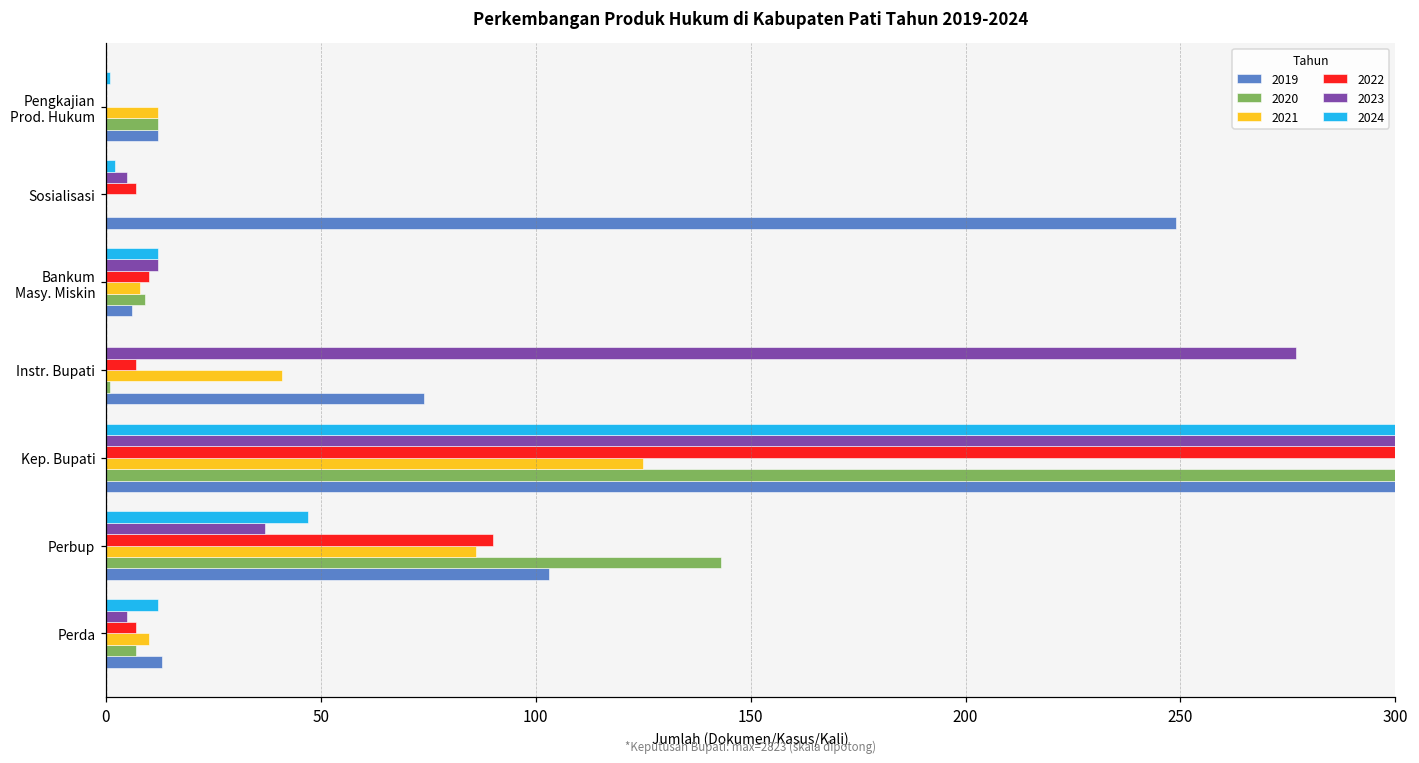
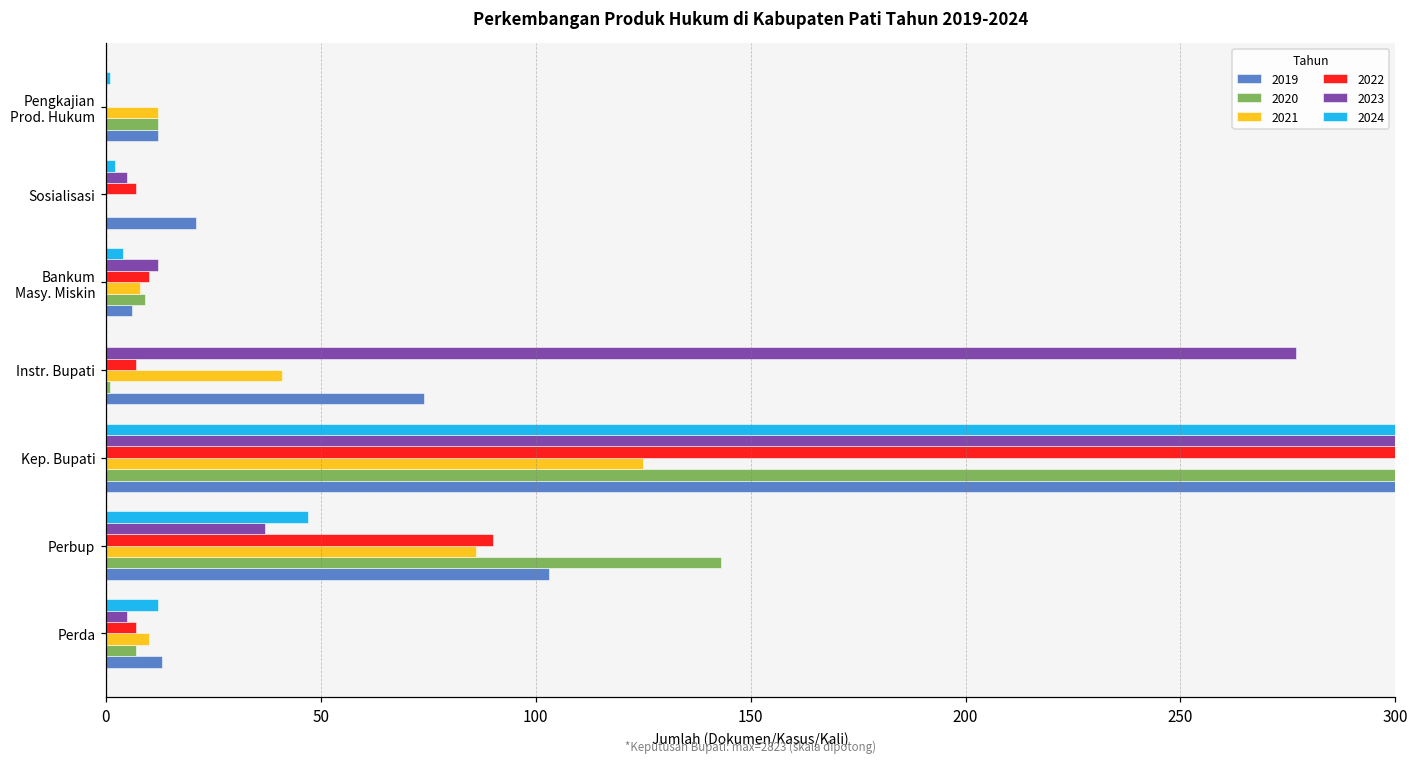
  {
    "2019": {
      "Pengkajian Prod. Hukum": 12,
-     "Sosialisasi": 249,
+     "Sosialisasi": 21,
      "Bankum Masy. Miskin": 6,
      "Instr. Bupati": 74,
      "Perbup": 103,
      "Perda": 13
    },
    "2020": {
      "Pengkajian Prod. Hukum": 12,
      "Sosialisasi": 0,
      "Bankum Masy. Miskin": 9,
      "Instr. Bupati": 1,
      "Perbup": 143,
      "Perda": 7
    },
    "2021": {
      "Pengkajian Prod. Hukum": 12,
      "Sosialisasi": 0,
      "Bankum Masy. Miskin": 8,
      "Instr. Bupati": 41,
      "Kep. Bupati": 125,
      "Perbup": 86,
      "Perda": 10
    },
    "2022": {
      "Pengkajian Prod. Hukum": 0,
      "Sosialisasi": 7,
      "Bankum Masy. Miskin": 10,
      "Instr. Bupati": 7,
      "Perbup": 90,
      "Perda": 7
    },
    "2023": {
      "Pengkajian Prod. Hukum": 0,
      "Sosialisasi": 5,
      "Bankum Masy. Miskin": 12,
      "Instr. Bupati": 277,
      "Perbup": 37,
      "Perda": 5
    },
    "2024": {
      "Pengkajian Prod. Hukum": 1,
      "Sosialisasi": 2,
-     "Bankum Masy. Miskin": 12,
+     "Bankum Masy. Miskin": 4,
      "Instr. Bupati": 0,
      "Perbup": 47,
      "Perda": 12
    }
  }
